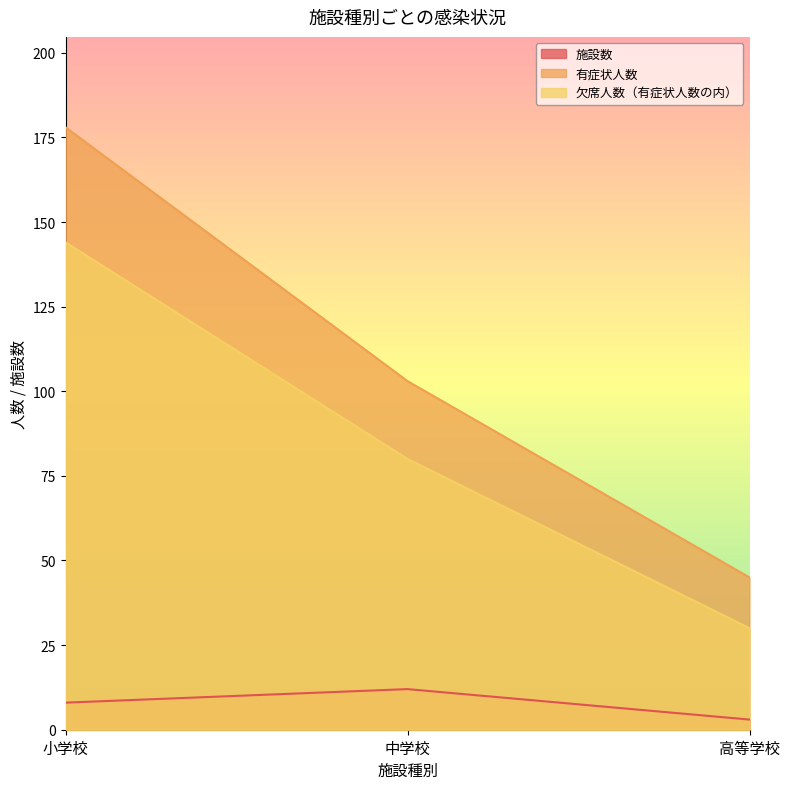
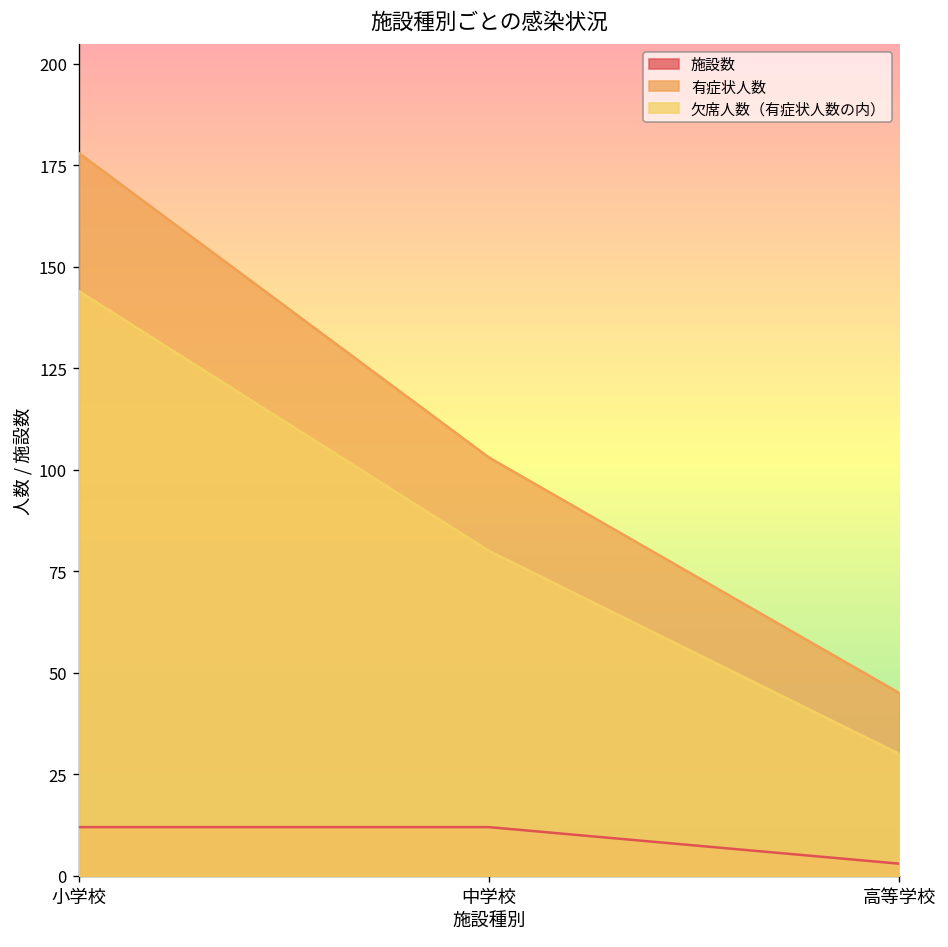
  {
    "施設数": {
-     "小学校": 8,
+     "小学校": 12,
      "中学校": 12,
      "高等学校": 3
    }
  }
